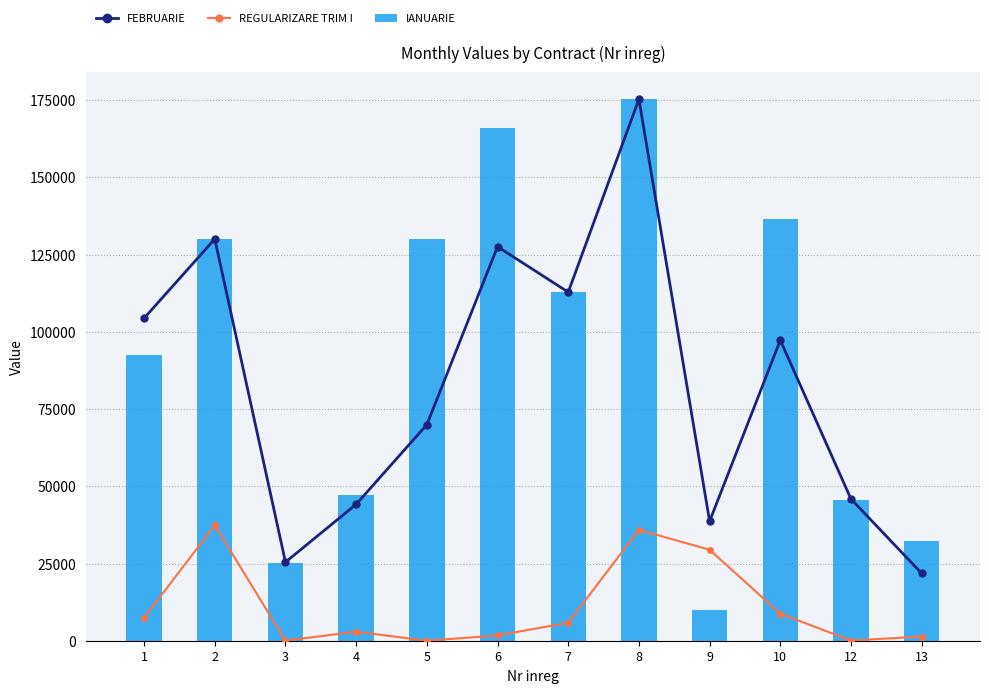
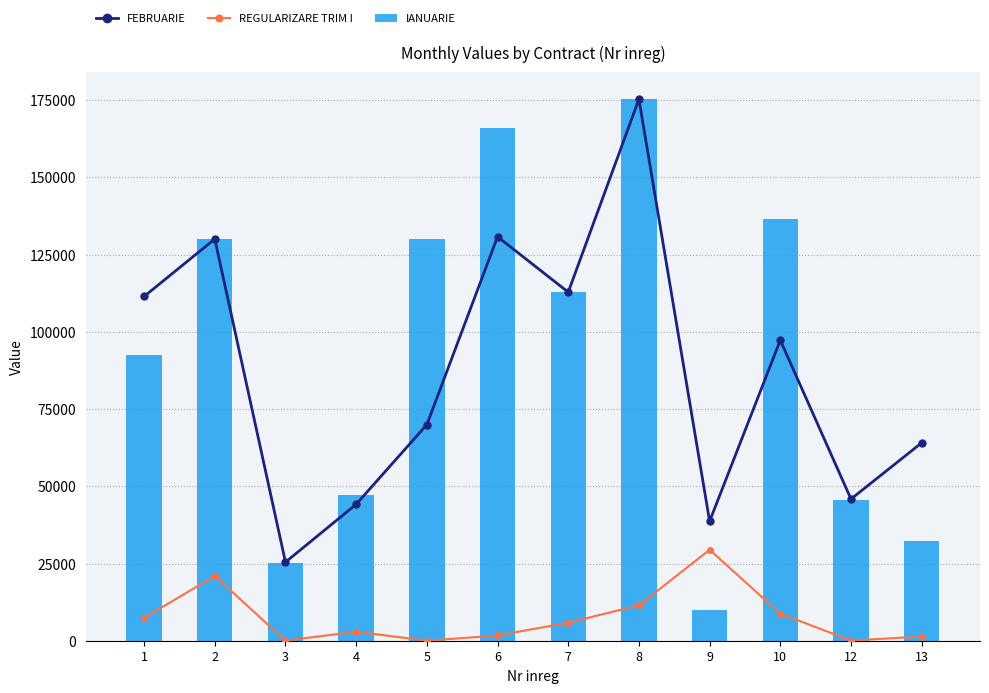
  {
    "FEBRUARIE": {
-     "1": 104000,
+     "1": 111000,
      "2": 130000,
      "3": 25000,
      "4": 44000,
      "5": 70000,
-     "6": 128000,
+     "6": 131000,
      "7": 113000,
      "8": 175000,
      "9": 39000,
      "10": 97000,
      "12": 46000,
-     "13": 22000
+     "13": 64000
    },
    "IANUARIE": {
      "1": 93000,
      "2": 130000,
      "3": 25000,
      "4": 47000,
      "5": 130000,
      "6": 166000,
      "7": 113000,
      "8": 175000,
      "9": 10000,
      "10": 137000,
      "12": 46000,
      "13": 32000
    },
    "REGULARIZARE TRIM I": {
      "1": 7000,
-     "2": 37000,
+     "2": 21000,
      "3": 0,
      "4": 3000,
      "5": 0,
      "6": 2000,
      "7": 6000,
-     "8": 36000,
+     "8": 11000,
      "9": 29000,
      "10": 9000,
      "12": 0,
      "13": 1000
    }
  }
